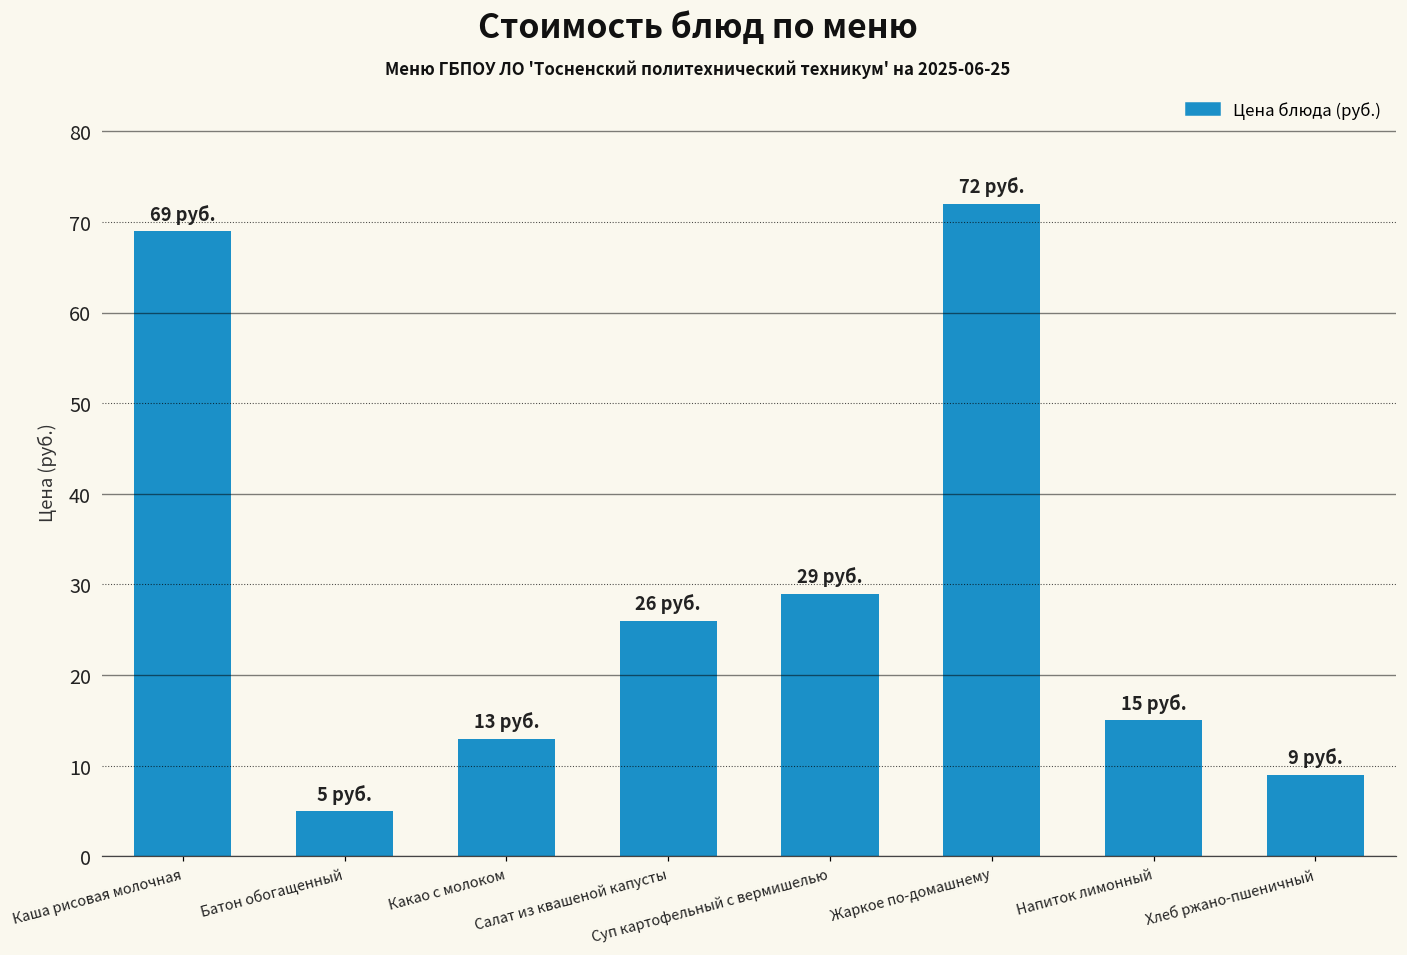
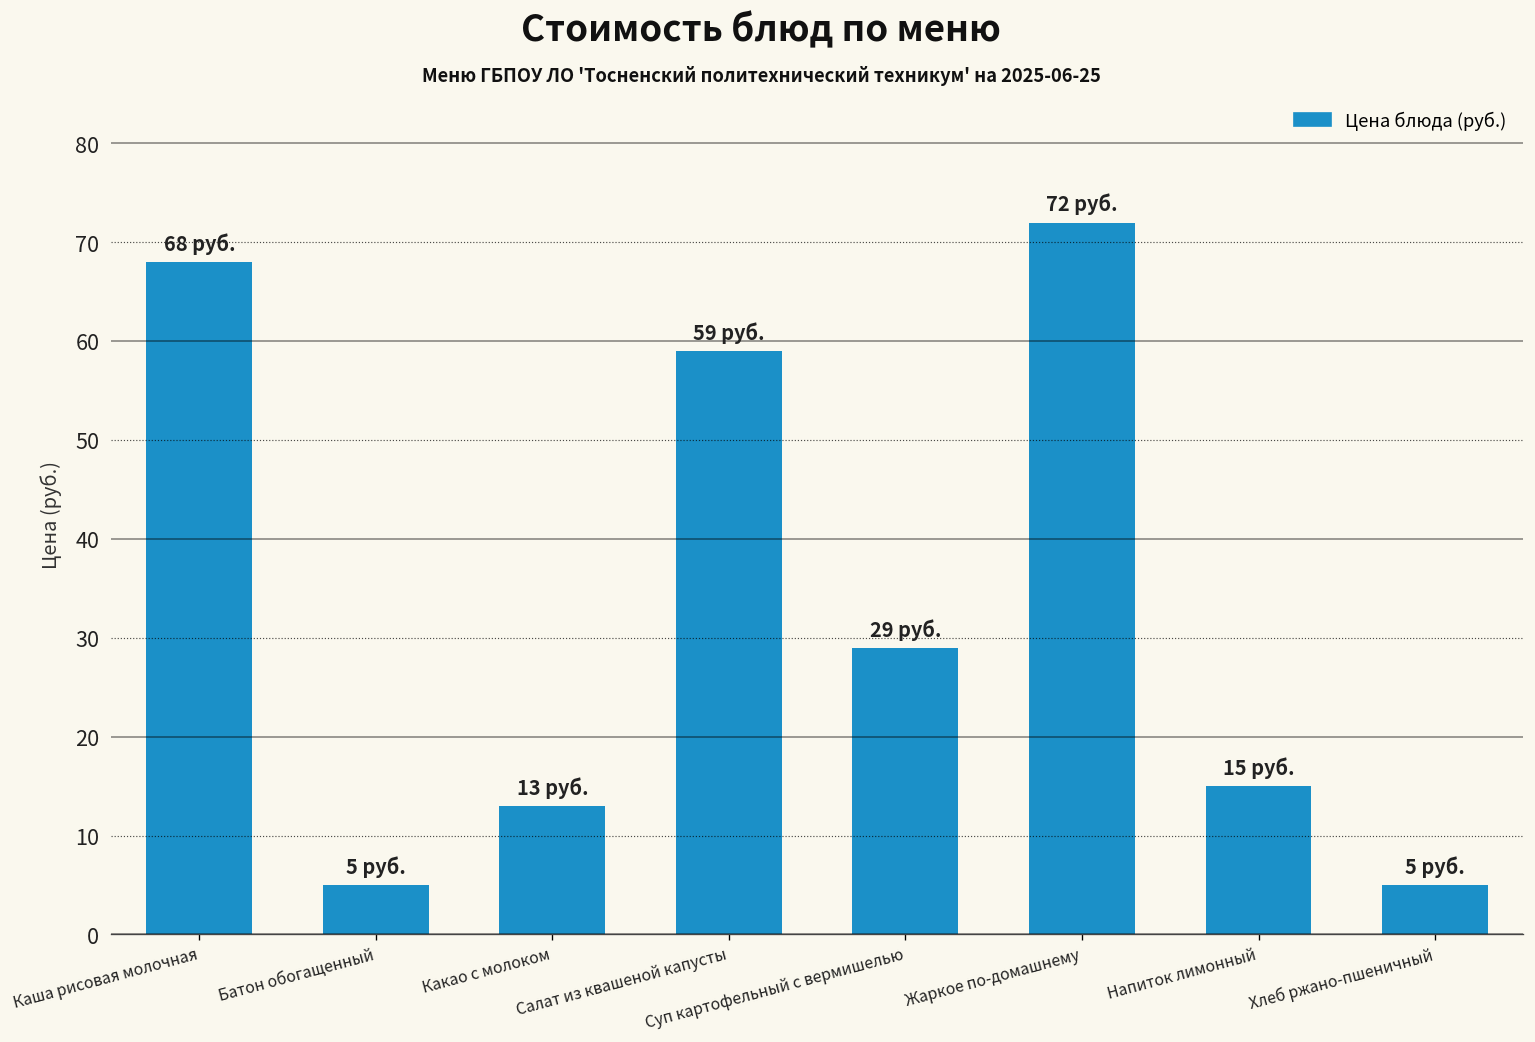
  {
-   "Каша рисовая молочная": 69,
+   "Каша рисовая молочная": 68,
    "Батон обогащенный": 5,
    "Какао с молоком": 13,
-   "Салат из квашеной капусты": 26,
+   "Салат из квашеной капусты": 59,
    "Суп картофельный с вермишелью": 29,
    "Жаркое по-домашнему": 72,
    "Напиток лимонный": 15,
-   "Хлеб ржано-пшеничный": 9
+   "Хлеб ржано-пшеничный": 5
  }
